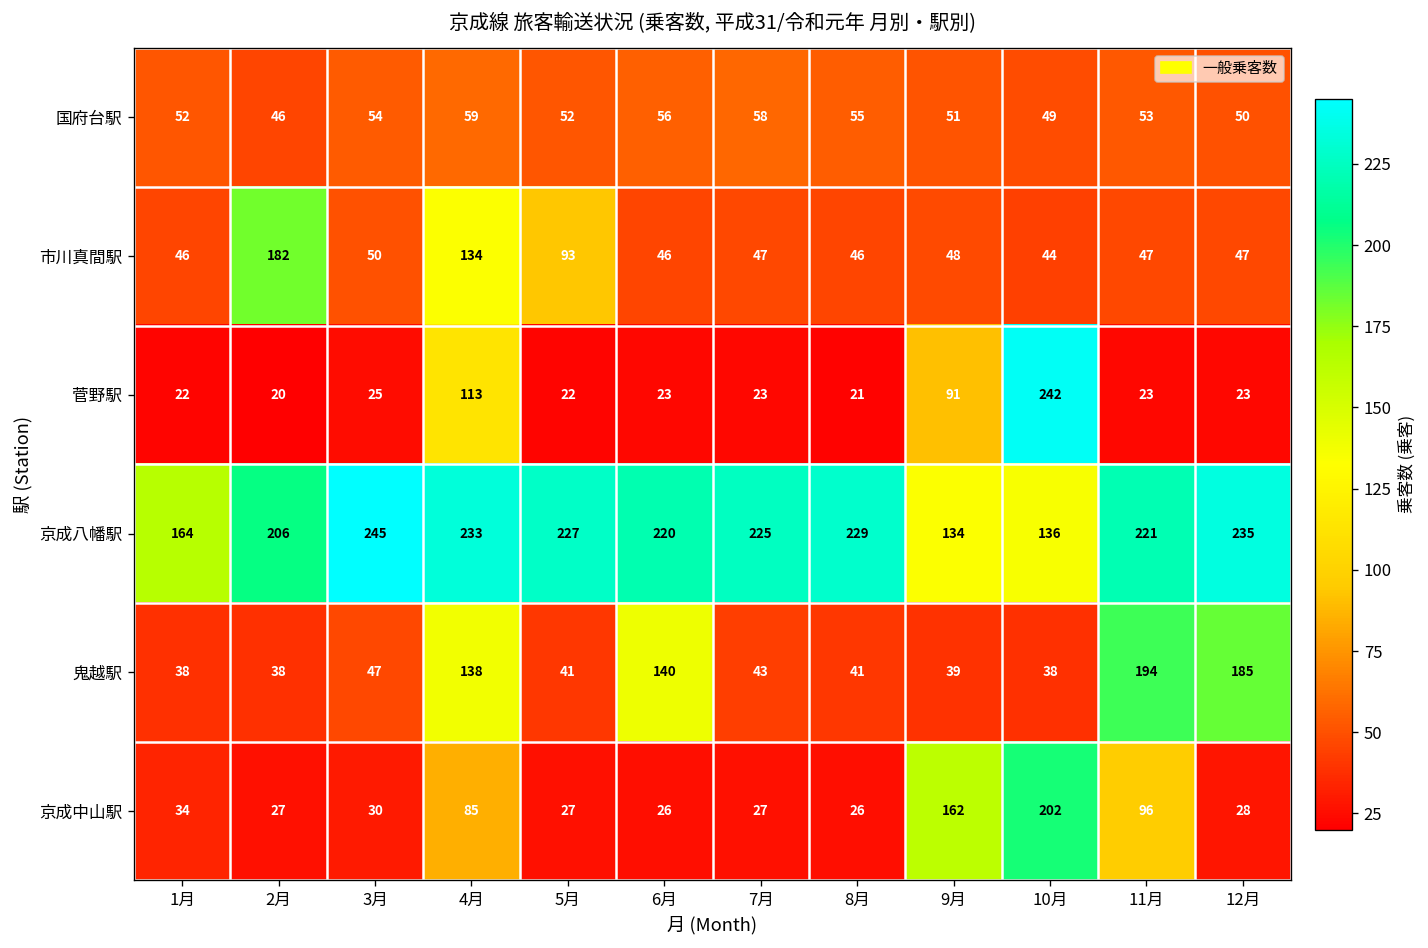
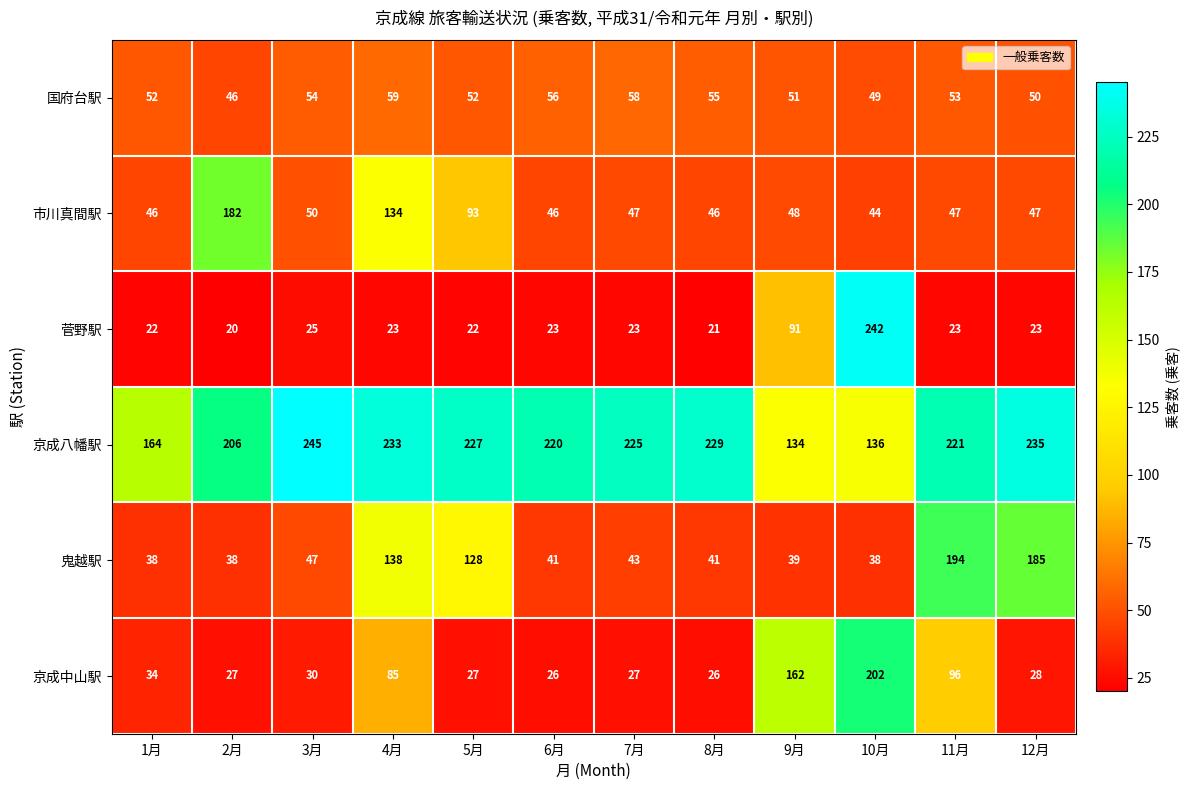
  {
    "国府台駅": {
      "1月": 52,
      "2月": 46,
      "3月": 54,
      "4月": 59,
      "5月": 52,
      "6月": 56,
      "7月": 58,
      "8月": 55,
      "9月": 51,
      "10月": 49,
      "11月": 53,
      "12月": 50
    },
    "市川真間駅": {
      "1月": 46,
      "2月": 182,
      "3月": 50,
      "4月": 134,
      "5月": 93,
      "6月": 46,
      "7月": 47,
      "8月": 46,
      "9月": 48,
      "10月": 44,
      "11月": 47,
      "12月": 47
    },
    "菅野駅": {
      "1月": 22,
      "2月": 20,
      "3月": 25,
-     "4月": 113,
+     "4月": 23,
      "5月": 22,
      "6月": 23,
      "7月": 23,
      "8月": 21,
      "9月": 91,
      "10月": 242,
      "11月": 23,
      "12月": 23
    },
    "京成八幡駅": {
      "1月": 164,
      "2月": 206,
      "3月": 245,
      "4月": 233,
      "5月": 227,
      "6月": 220,
      "7月": 225,
      "8月": 229,
      "9月": 134,
      "10月": 136,
      "11月": 221,
      "12月": 235
    },
    "鬼越駅": {
      "1月": 38,
      "2月": 38,
      "3月": 47,
      "4月": 138,
-     "5月": 41,
-     "6月": 140,
+     "5月": 128,
+     "6月": 41,
      "7月": 43,
      "8月": 41,
      "9月": 39,
      "10月": 38,
      "11月": 194,
      "12月": 185
    },
    "京成中山駅": {
      "1月": 34,
      "2月": 27,
      "3月": 30,
      "4月": 85,
      "5月": 27,
      "6月": 26,
      "7月": 27,
      "8月": 26,
      "9月": 162,
      "10月": 202,
      "11月": 96,
      "12月": 28
    }
  }
